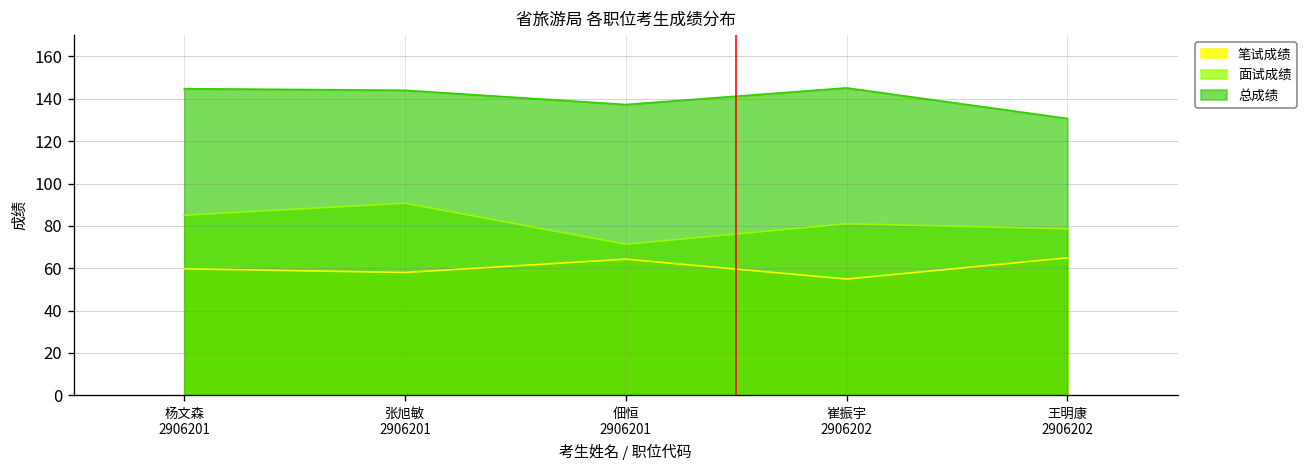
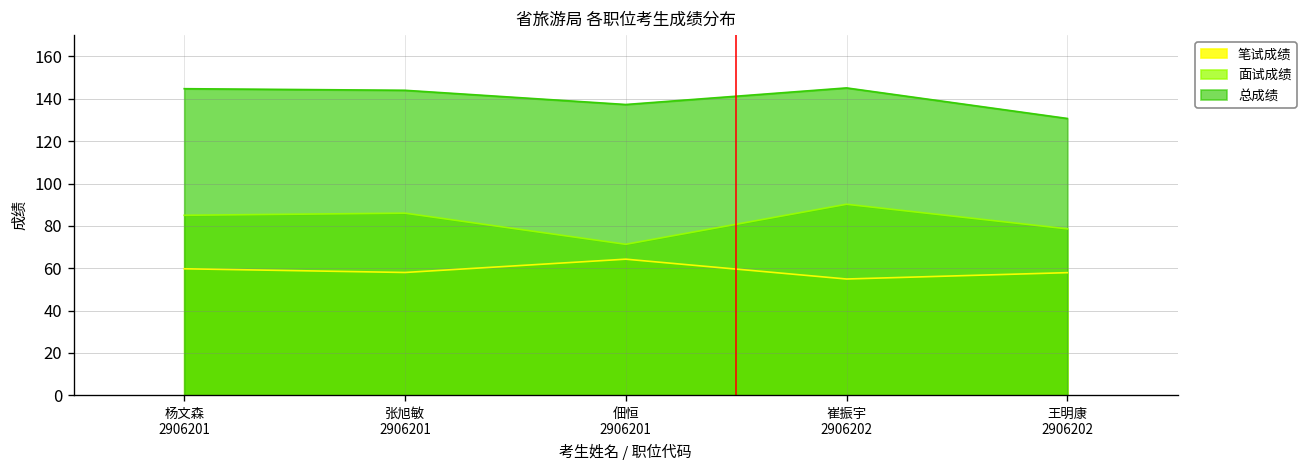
  {
    "笔试成绩": {
      "杨文森 2906201": 60,
      "张旭敏 2906201": 58,
      "佃恒 2906201": 64,
      "崔振宇 2906202": 55,
-     "王明康 2906202": 65
+     "王明康 2906202": 58
    },
    "面试成绩": {
      "杨文森 2906201": 85,
-     "张旭敏 2906201": 91,
+     "张旭敏 2906201": 86,
      "佃恒 2906201": 71,
-     "崔振宇 2906202": 81,
+     "崔振宇 2906202": 90,
      "王明康 2906202": 79
    },
    "总成绩": {
      "杨文森 2906201": 145,
      "张旭敏 2906201": 144,
      "佃恒 2906201": 137,
      "崔振宇 2906202": 145,
      "王明康 2906202": 131
    }
  }
